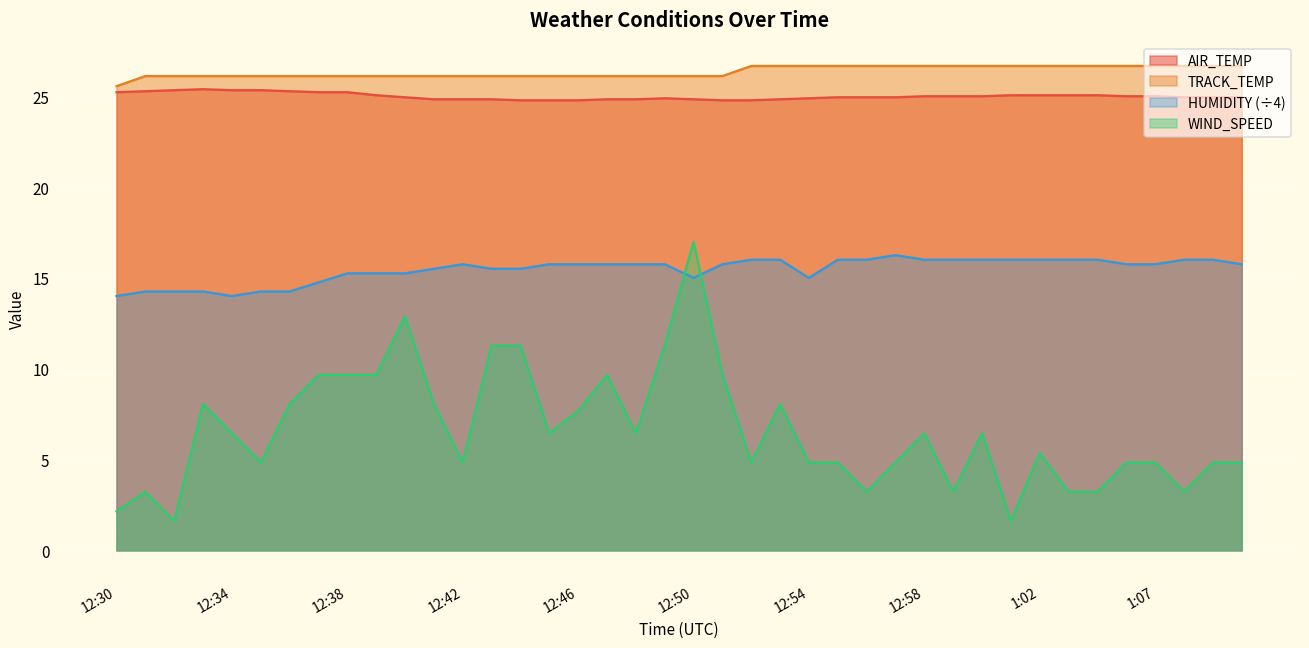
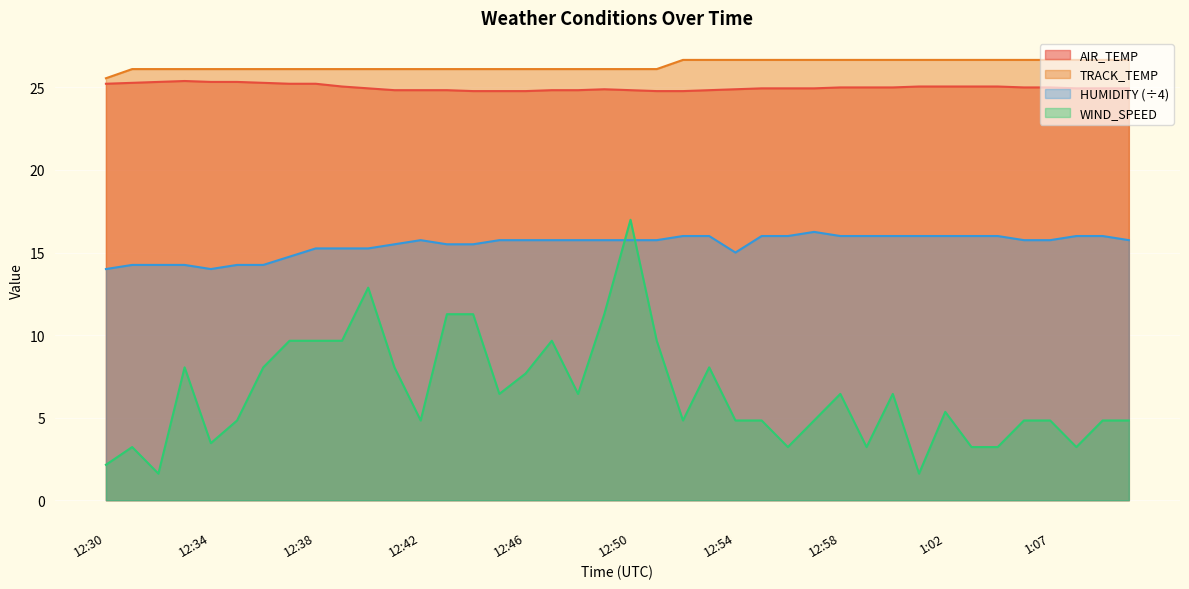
  {
    "HUMIDITY (÷4)": {
      "12:30": 14.0,
      "12:34": 14.0,
      "12:38": 15.3,
      "12:42": 15.8,
      "12:46": 15.8,
-     "12:50": 15.0,
+     "12:50": 15.8,
      "12:54": 15.0,
      "12:58": 16.0,
      "1:02": 16.0
    },
    "WIND_SPEED": {
      "12:30": 2.1,
-     "12:34": 6.4,
+     "12:34": 3.5,
      "12:38": 9.7,
      "12:42": 4.8,
      "12:46": 7.7,
      "12:50": 17.0,
      "12:54": 4.8,
      "12:58": 6.4,
      "1:02": 5.4
    }
  }
